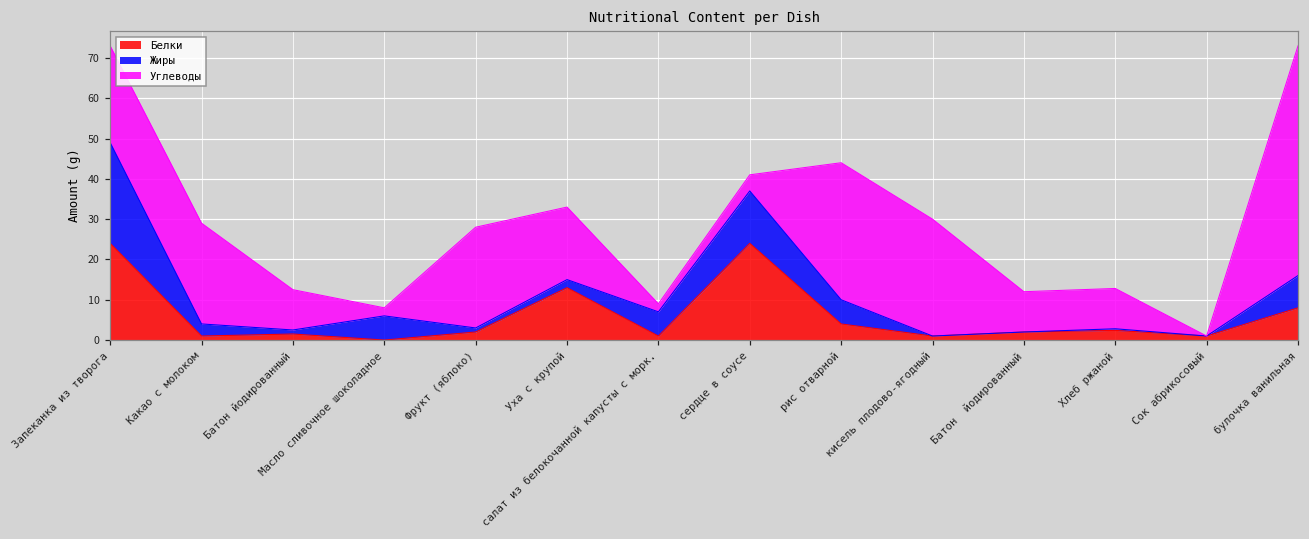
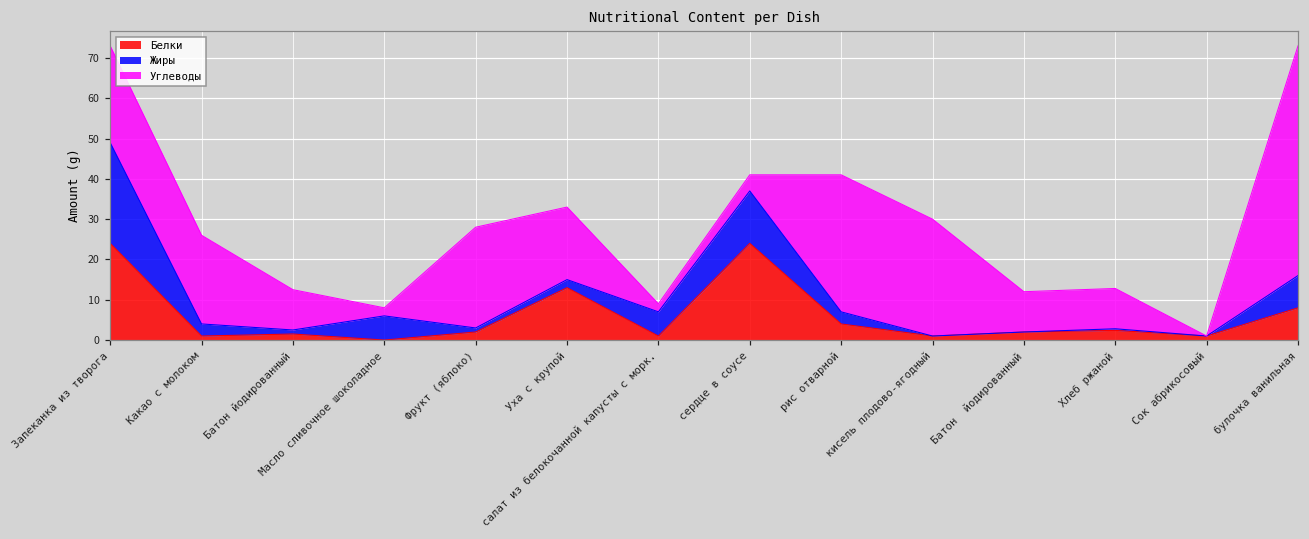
  {
    "Белки": {
      "Запеканка из творога": 24,
      "Какао с молоком": 1,
      "Масло сливочное шоколадное": 0,
      "Фрукт (яблоко)": 2,
      "Уха с крупой": 13,
      "салат из белокочанной капусты с морк.": 1,
      "сердце в соусе": 24,
      "рис отварной": 4,
      "булочка ванильная": 8
    },
    "Жиры": {
      "Запеканка из творога": 25,
      "Какао с молоком": 3,
      "Масло сливочное шоколадное": 6,
      "Фрукт (яблоко)": 1,
      "Уха с крупой": 2,
      "салат из белокочанной капусты с морк.": 6,
      "сердце в соусе": 13,
-     "рис отварной": 6,
+     "рис отварной": 3,
      "булочка ванильная": 8
    },
    "Углеводы": {
      "Запеканка из творога": 24,
-     "Какао с молоком": 25,
+     "Какао с молоком": 22,
      "Масло сливочное шоколадное": 2,
      "Фрукт (яблоко)": 25,
      "Уха с крупой": 18,
      "салат из белокочанной капусты с морк.": 2,
      "сердце в соусе": 4,
      "рис отварной": 34,
      "кисель плодово-ягодный": 29,
      "Хлеб ржаной": 10,
      "булочка ванильная": 57
    }
  }
